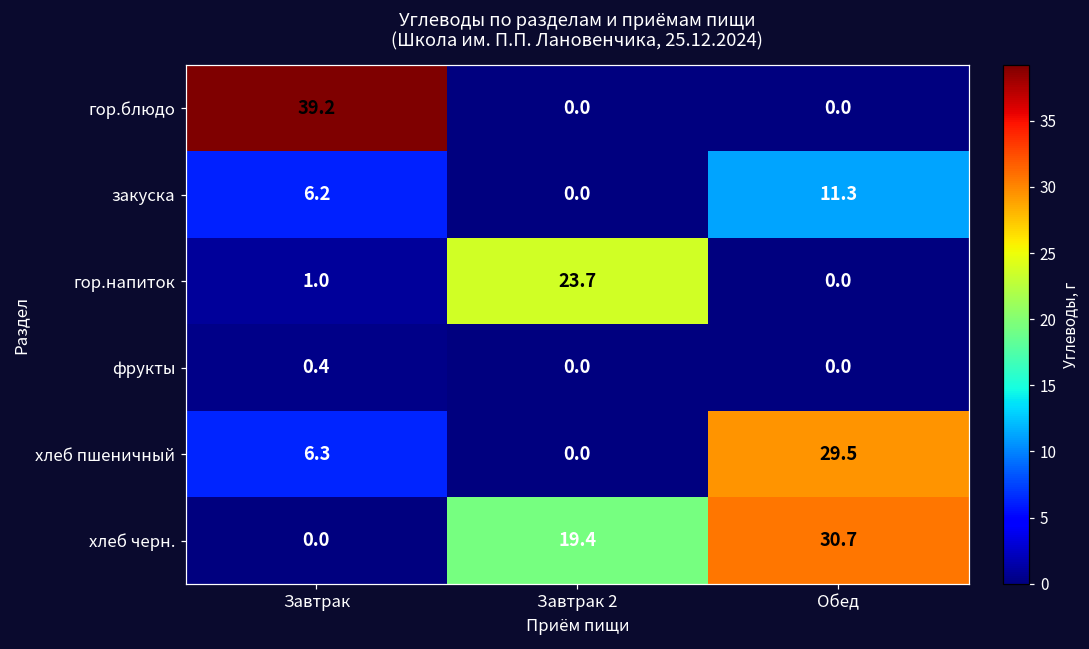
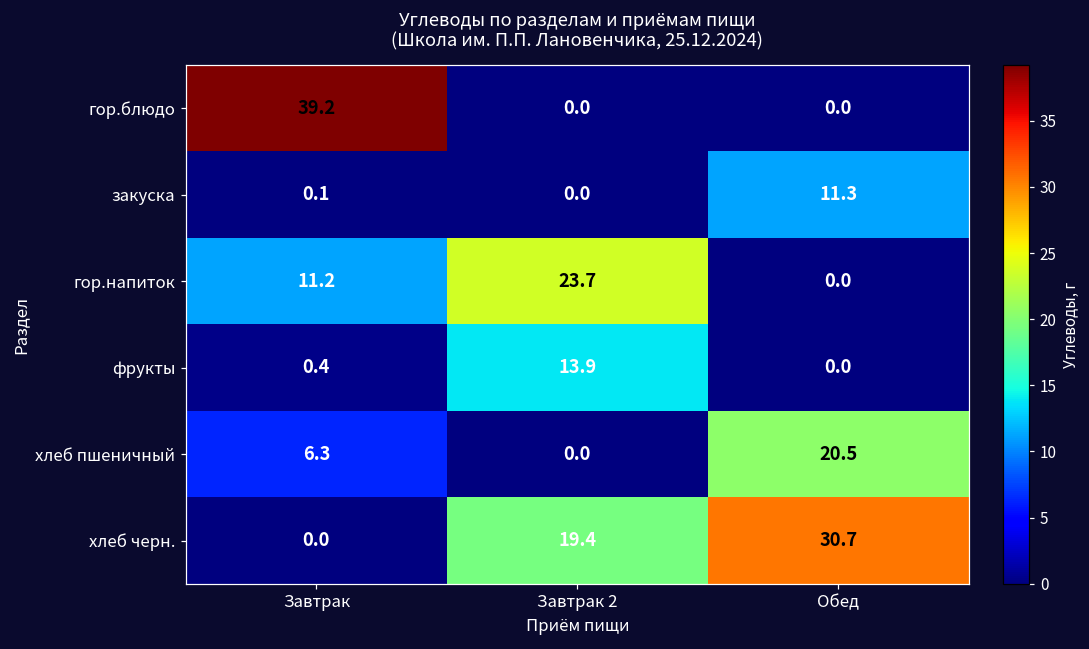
  {
    "гор.блюдо": {
      "Завтрак": 39.2,
      "Завтрак 2": 0.0,
      "Обед": 0.0
    },
    "закуска": {
-     "Завтрак": 6.2,
+     "Завтрак": 0.1,
      "Завтрак 2": 0.0,
      "Обед": 11.3
    },
    "гор.напиток": {
-     "Завтрак": 1.0,
+     "Завтрак": 11.2,
      "Завтрак 2": 23.7,
      "Обед": 0.0
    },
    "фрукты": {
      "Завтрак": 0.4,
-     "Завтрак 2": 0.0,
+     "Завтрак 2": 13.9,
      "Обед": 0.0
    },
    "хлеб пшеничный": {
      "Завтрак": 6.3,
      "Завтрак 2": 0.0,
-     "Обед": 29.5
+     "Обед": 20.5
    },
    "хлеб черн.": {
      "Завтрак": 0.0,
      "Завтрак 2": 19.4,
      "Обед": 30.7
    }
  }
